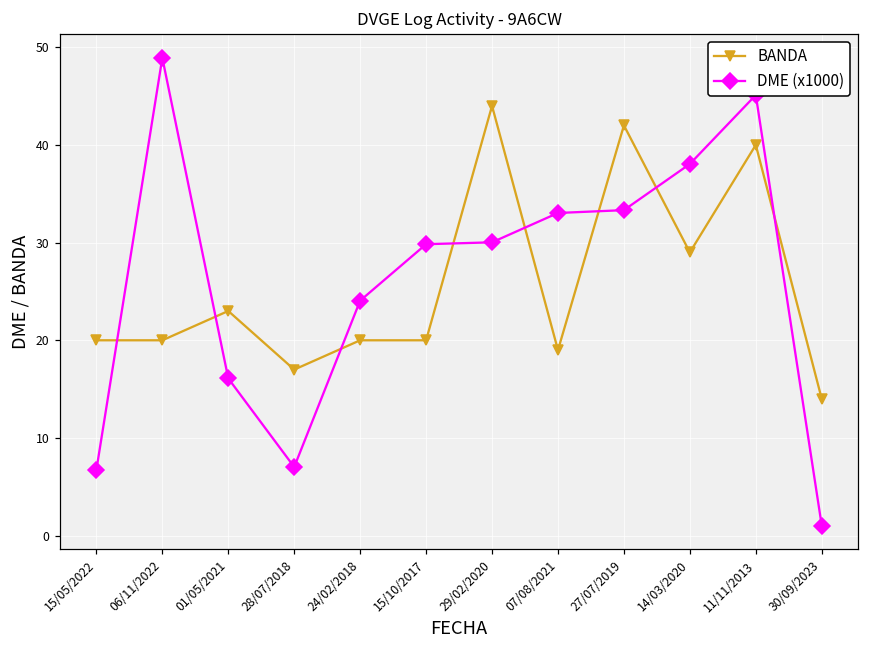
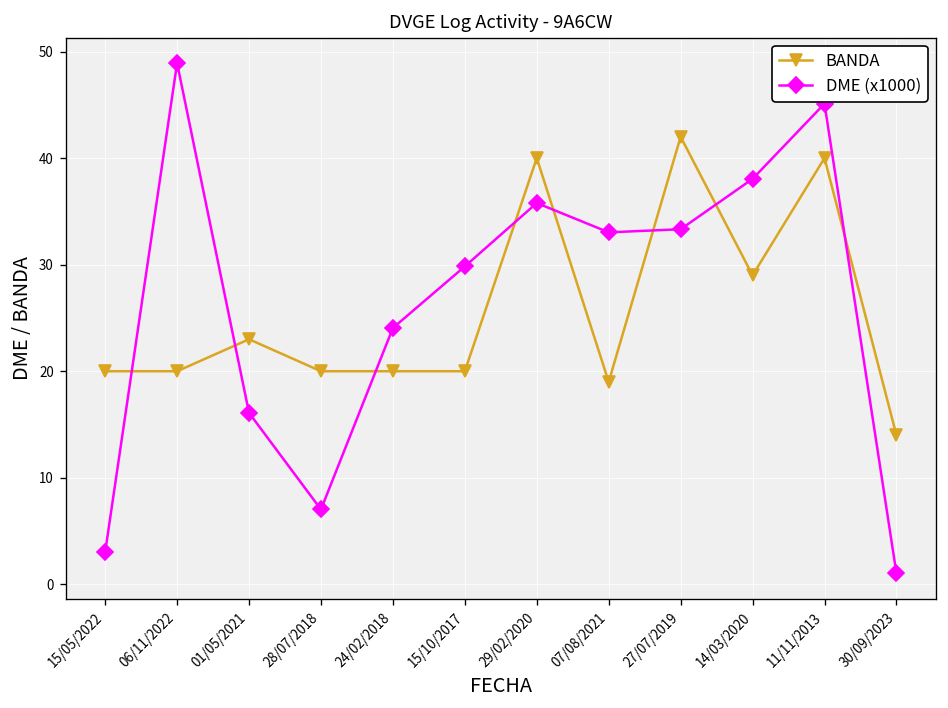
  {
    "BANDA": {
      "15/05/2022": 20,
      "06/11/2022": 20,
      "01/05/2021": 23,
-     "28/07/2018": 17,
+     "28/07/2018": 20,
      "24/02/2018": 20,
      "15/10/2017": 20,
-     "29/02/2020": 44,
+     "29/02/2020": 40,
      "07/08/2021": 19,
      "27/07/2019": 42,
      "14/03/2020": 29,
      "11/11/2013": 40,
      "30/09/2023": 14
    },
    "DME (x1000)": {
-     "15/05/2022": 7,
+     "15/05/2022": 3,
      "06/11/2022": 49,
      "01/05/2021": 16,
      "28/07/2018": 7,
      "24/02/2018": 24,
      "15/10/2017": 30,
-     "29/02/2020": 30,
+     "29/02/2020": 36,
      "07/08/2021": 33,
      "27/07/2019": 33,
      "14/03/2020": 38,
      "11/11/2013": 45,
      "30/09/2023": 1
    }
  }
